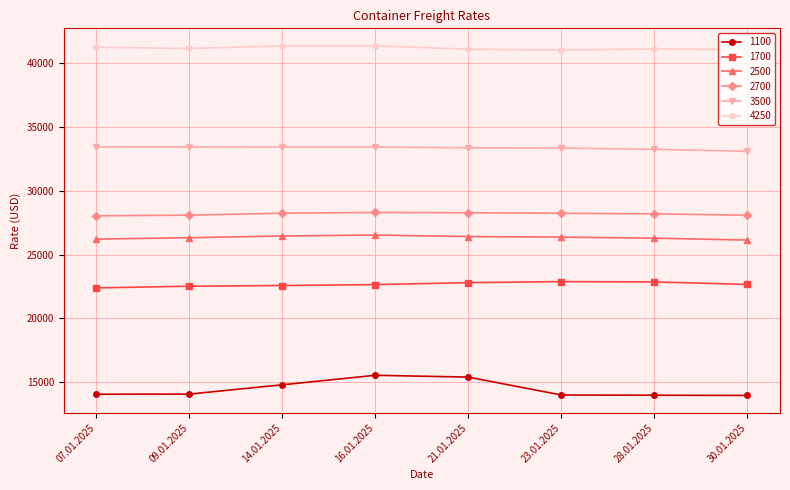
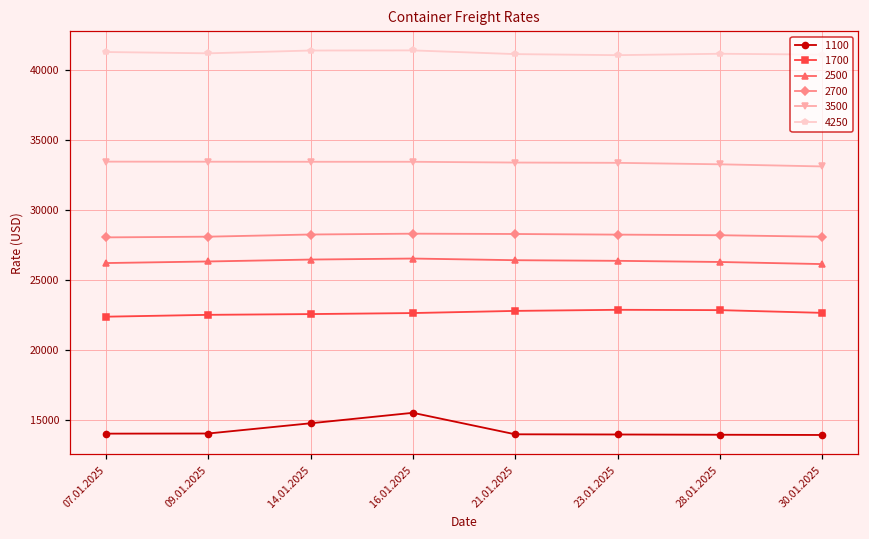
  {
    "1100": {
      "07.01.2025": 14000,
      "09.01.2025": 14100,
      "14.01.2025": 14800,
      "16.01.2025": 15500,
-     "21.01.2025": 15400,
+     "21.01.2025": 14000,
      "23.01.2025": 14000,
      "28.01.2025": 14000,
      "30.01.2025": 14000
    }
  }
